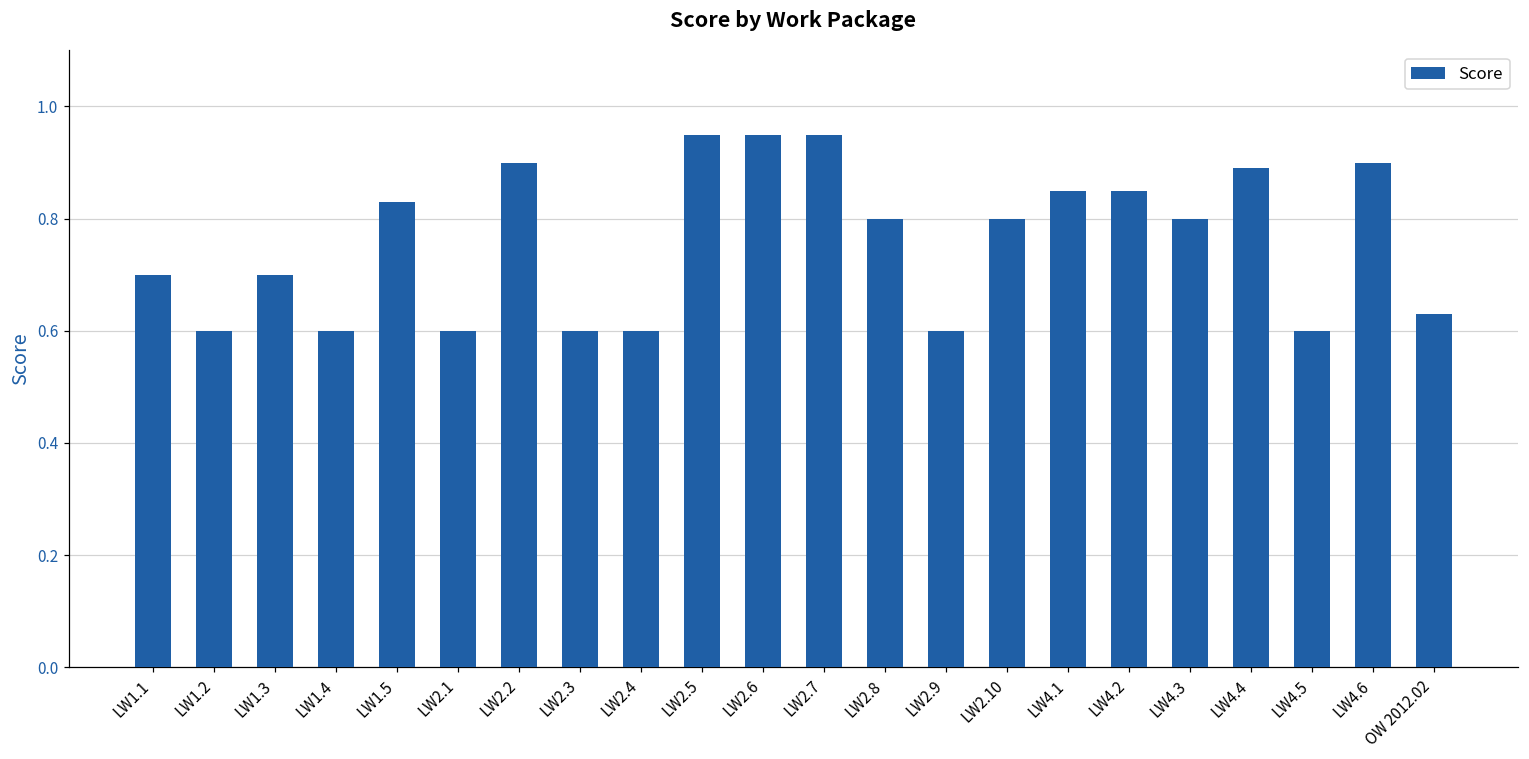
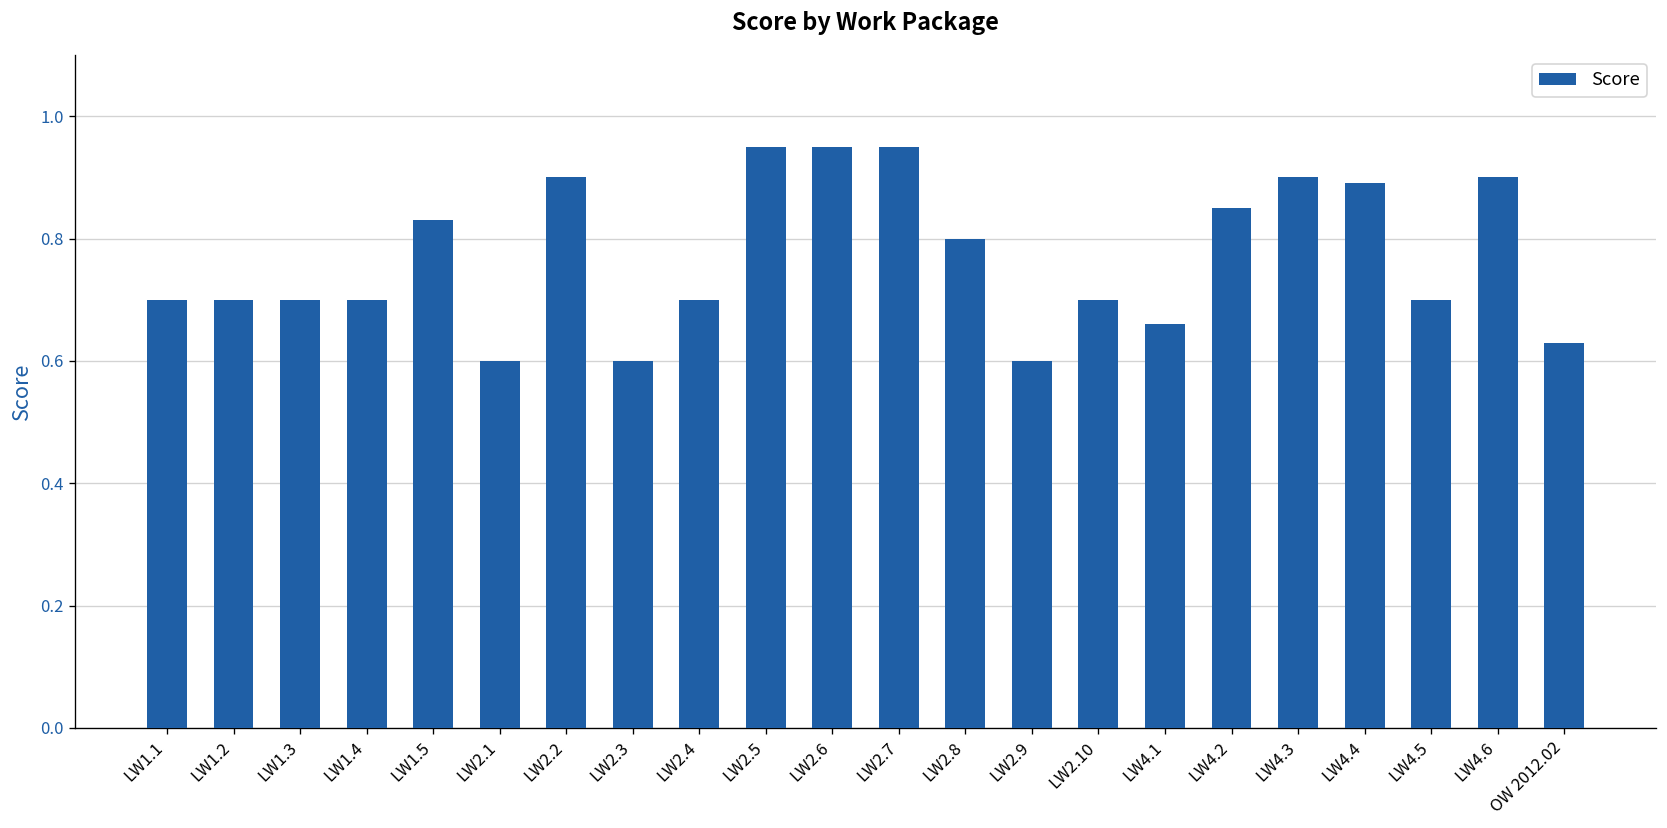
  {
    "LW1.1": 0.70,
-   "LW1.2": 0.6,
+   "LW1.2": 0.7,
    "LW1.3": 0.70,
-   "LW1.4": 0.6,
+   "LW1.4": 0.7,
    "LW1.5": 0.83,
    "LW2.1": 0.60,
    "LW2.2": 0.90,
    "LW2.3": 0.60,
-   "LW2.4": 0.6,
+   "LW2.4": 0.7,
    "LW2.5": 0.95,
    "LW2.6": 0.95,
    "LW2.7": 0.95,
    "LW2.8": 0.80,
    "LW2.9": 0.60,
-   "LW2.10": 0.8,
-   "LW4.1": 0.85,
+   "LW2.10": 0.7,
+   "LW4.1": 0.66,
    "LW4.2": 0.85,
-   "LW4.3": 0.8,
+   "LW4.3": 0.9,
    "LW4.4": 0.89,
-   "LW4.5": 0.6,
+   "LW4.5": 0.7,
    "LW4.6": 0.90,
    "OW 2012.02": 0.63
  }
